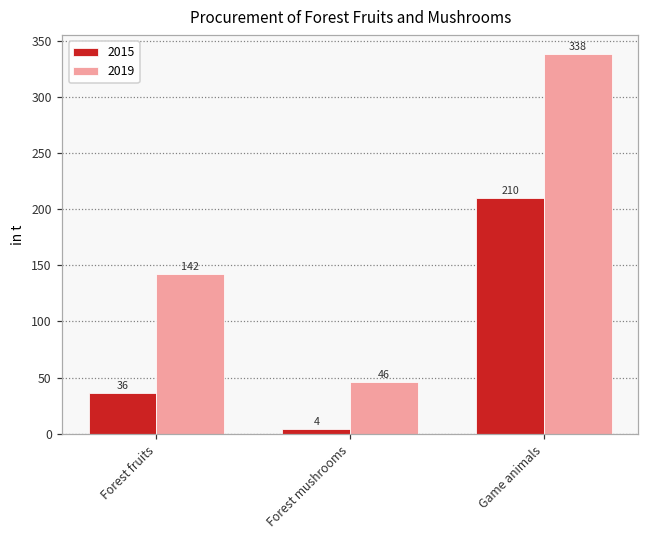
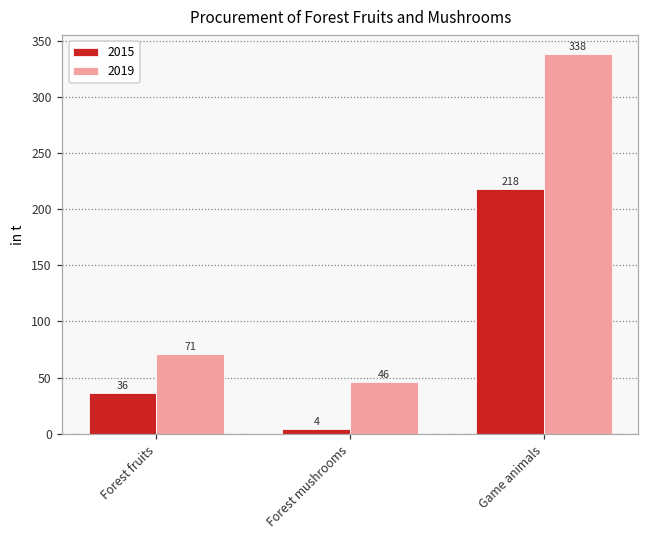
  {
    "2015": {
      "Forest fruits": 36,
      "Forest mushrooms": 4,
-     "Game animals": 210
+     "Game animals": 218
    },
    "2019": {
-     "Forest fruits": 142,
+     "Forest fruits": 71,
      "Forest mushrooms": 46,
      "Game animals": 338
    }
  }
